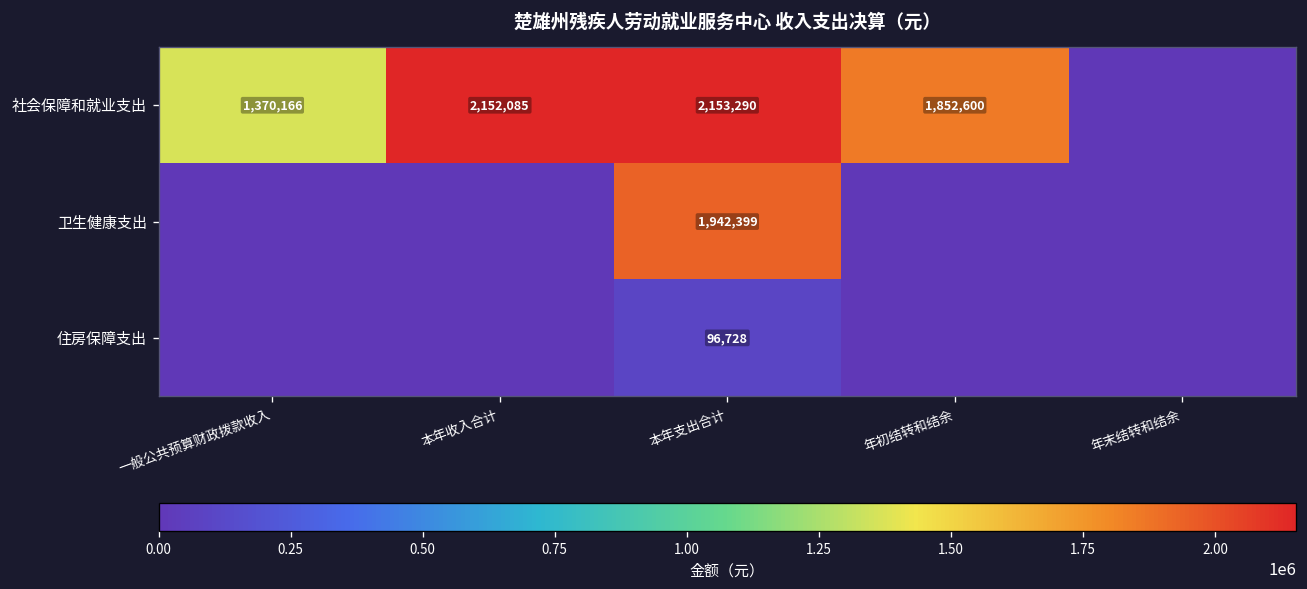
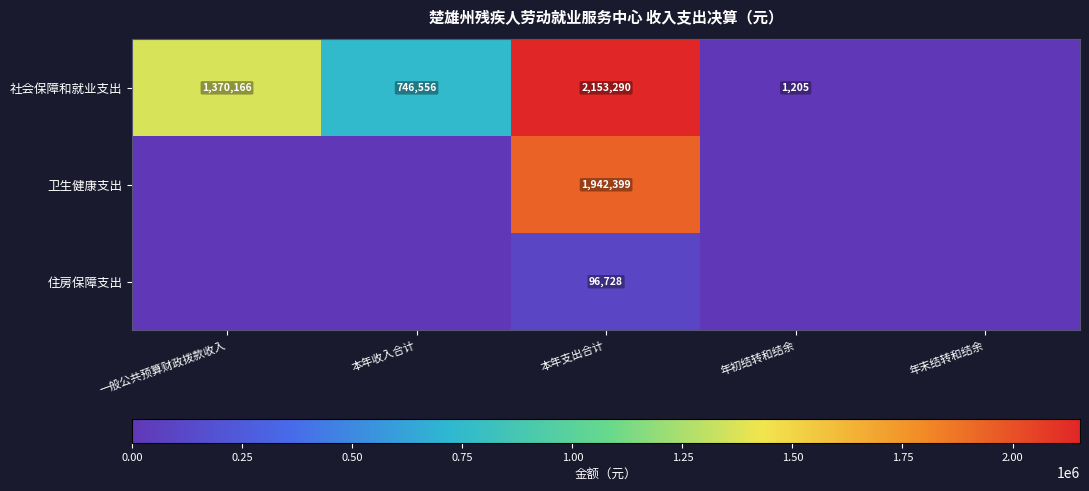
  {
    "社会保障和就业支出": {
-     "本年收入合计": "2,152,085",
-     "年初结转和结余": "1,852,600"
+     "本年收入合计": "746,556",
+     "年初结转和结余": "1,205"
    }
  }
